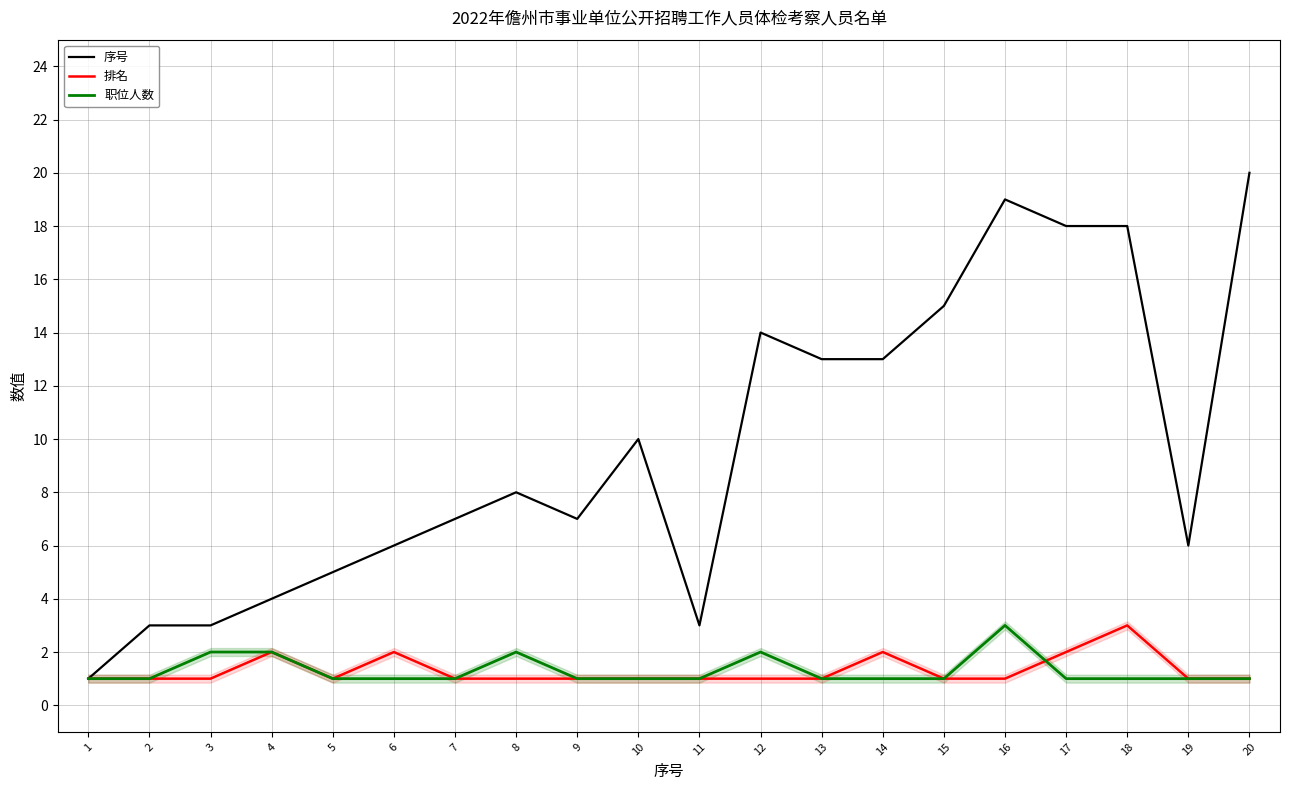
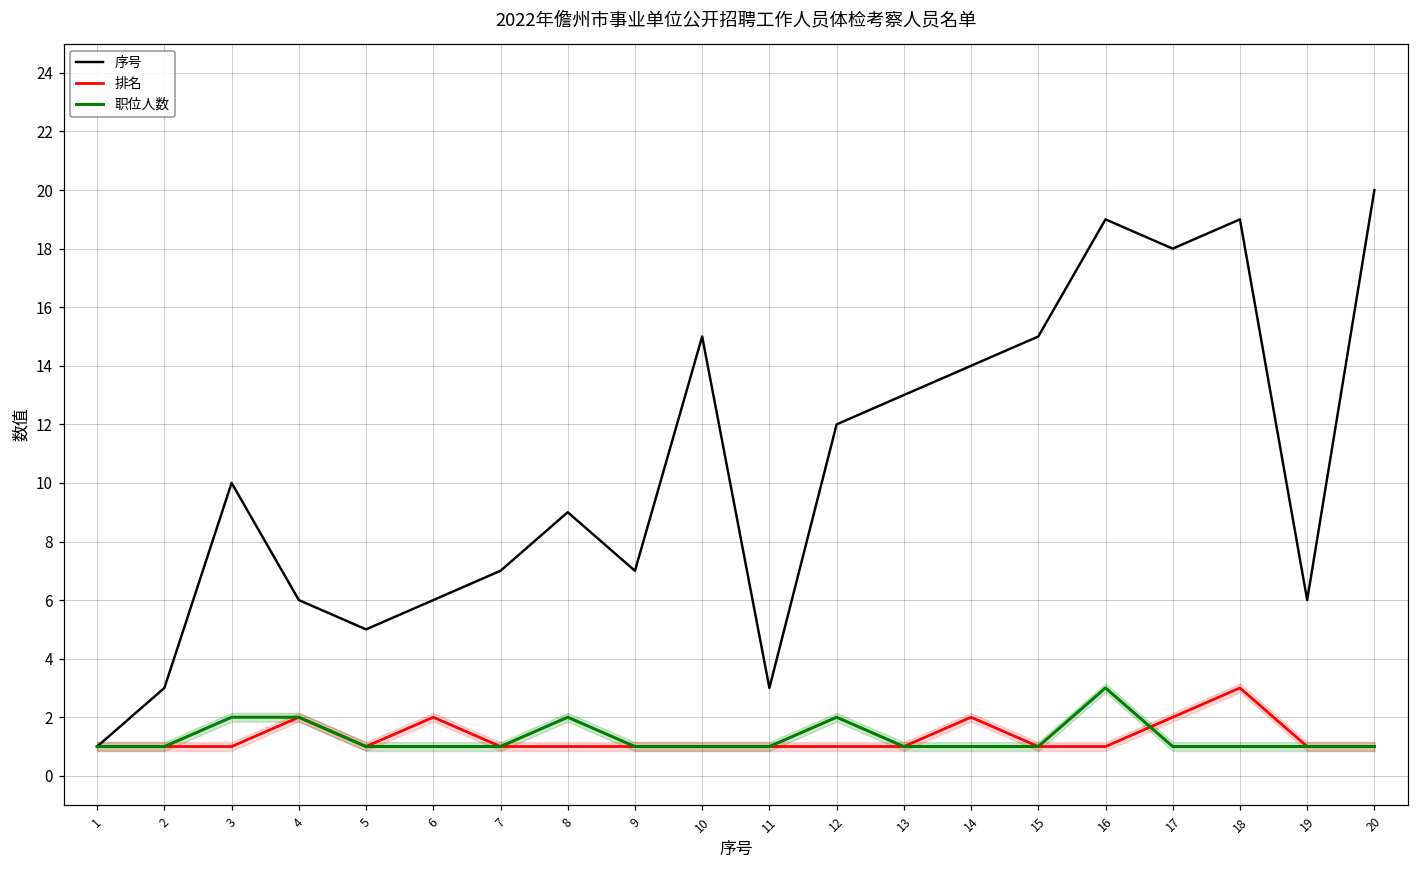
  {
    "序号": {
      "2": 3,
-     "3": 3,
-     "4": 4,
+     "3": 10,
+     "4": 6,
      "5": 5,
      "6": 6,
      "7": 7,
-     "8": 8,
+     "8": 9,
      "9": 7,
-     "10": 10,
+     "10": 15,
      "11": 3,
-     "12": 14,
+     "12": 12,
      "13": 13,
-     "14": 13,
+     "14": 14,
      "15": 15,
      "16": 19,
      "17": 18,
-     "18": 18,
+     "18": 19,
      "19": 6,
      "20": 20
    }
  }
